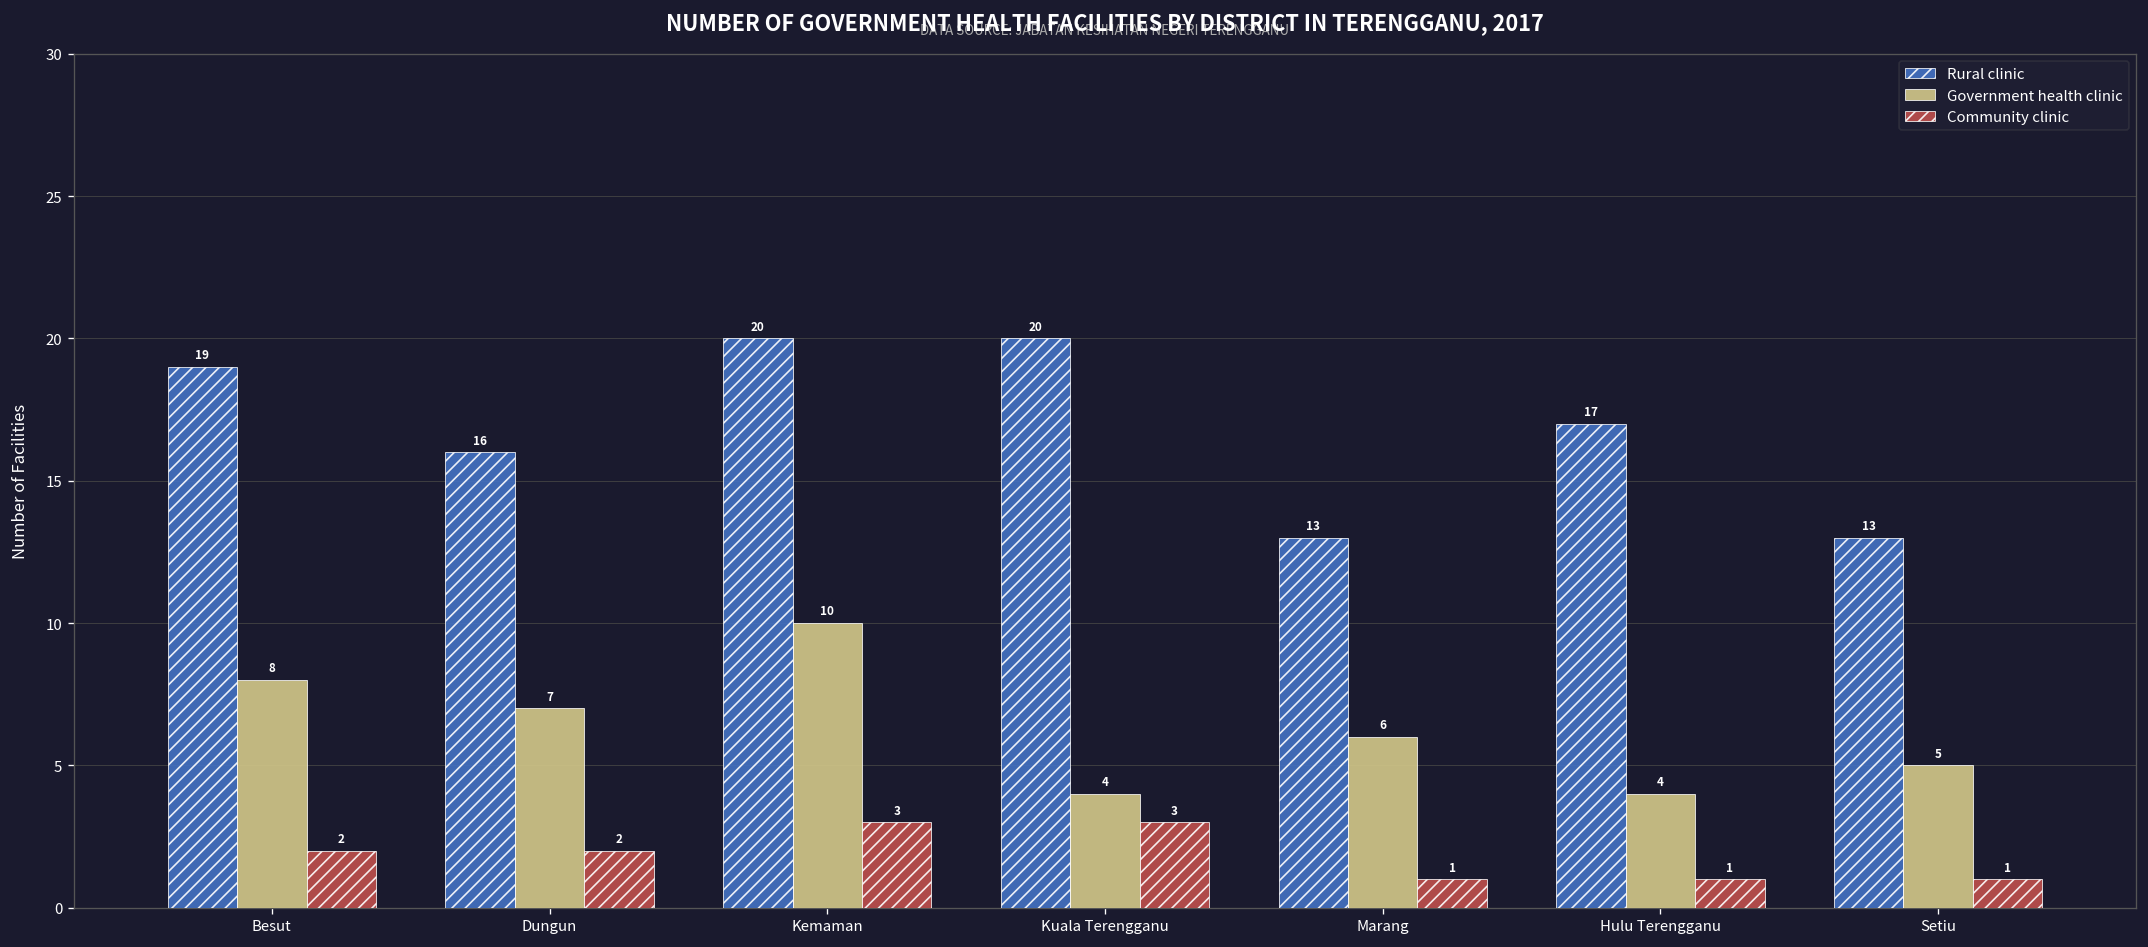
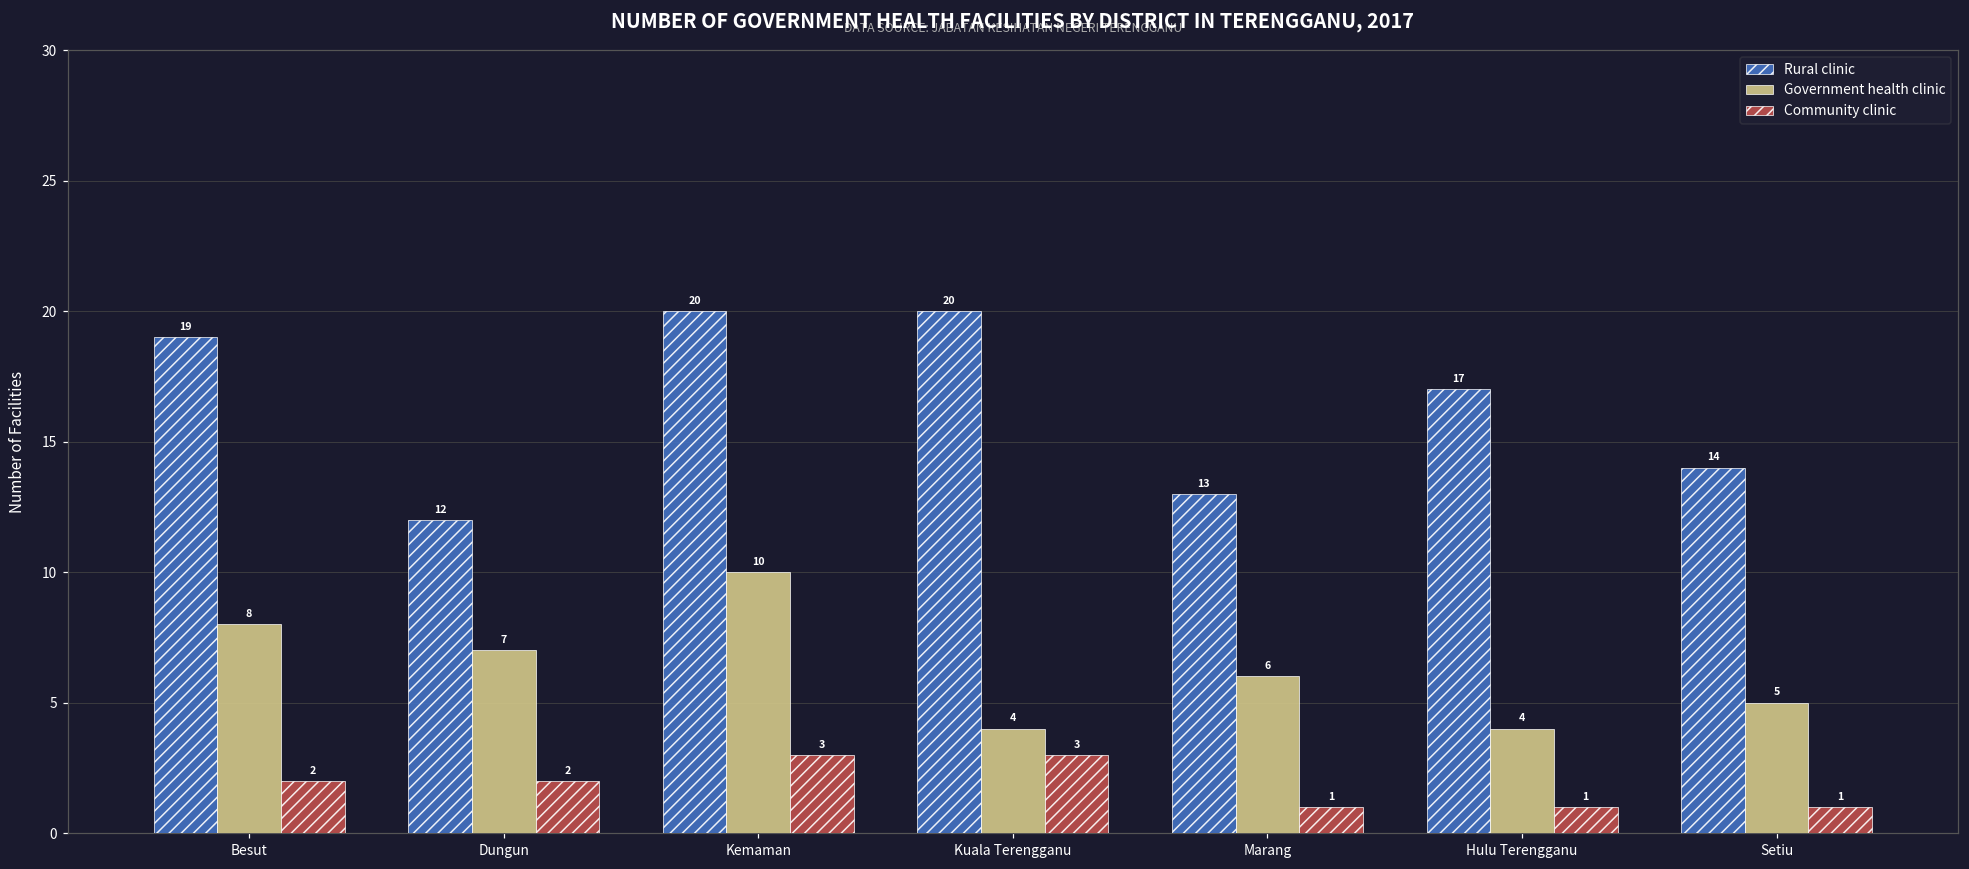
  {
    "Rural clinic": {
      "Besut": 19,
-     "Dungun": 16,
+     "Dungun": 12,
      "Kemaman": 20,
      "Kuala Terengganu": 20,
      "Marang": 13,
      "Hulu Terengganu": 17,
-     "Setiu": 13
+     "Setiu": 14
    },
    "Government health clinic": {
      "Besut": 8,
      "Dungun": 7,
      "Kemaman": 10,
      "Kuala Terengganu": 4,
      "Marang": 6,
      "Hulu Terengganu": 4,
      "Setiu": 5
    },
    "Community clinic": {
      "Besut": 2,
      "Dungun": 2,
      "Kemaman": 3,
      "Kuala Terengganu": 3,
      "Marang": 1,
      "Hulu Terengganu": 1,
      "Setiu": 1
    }
  }
